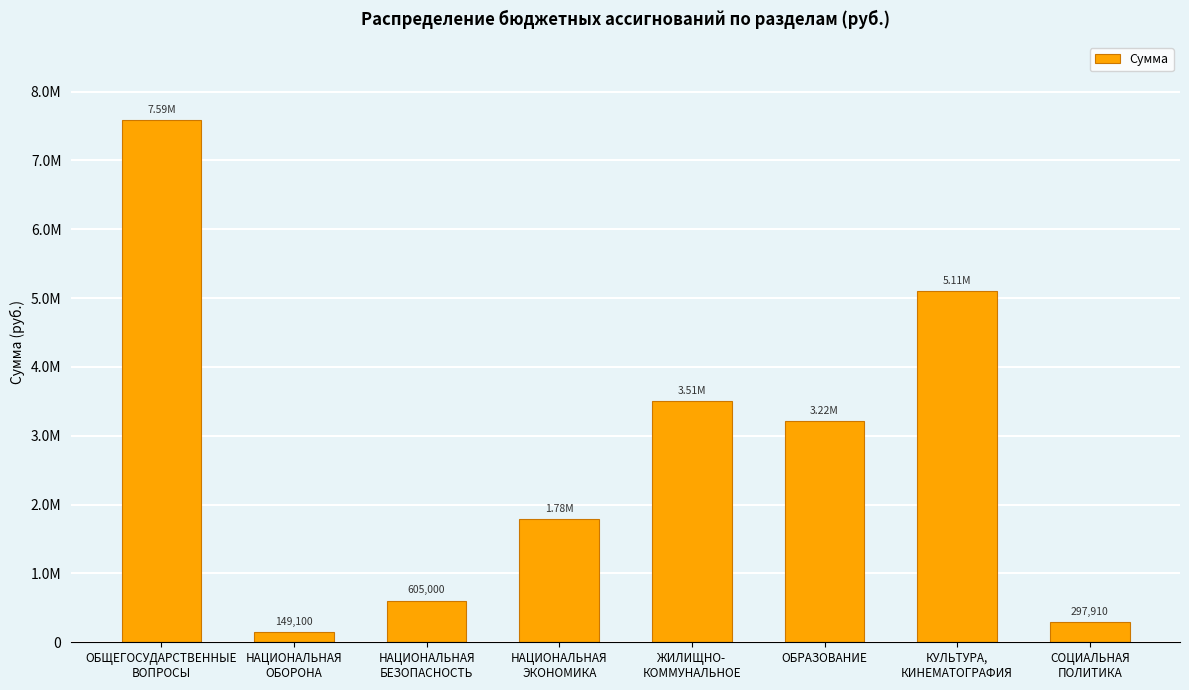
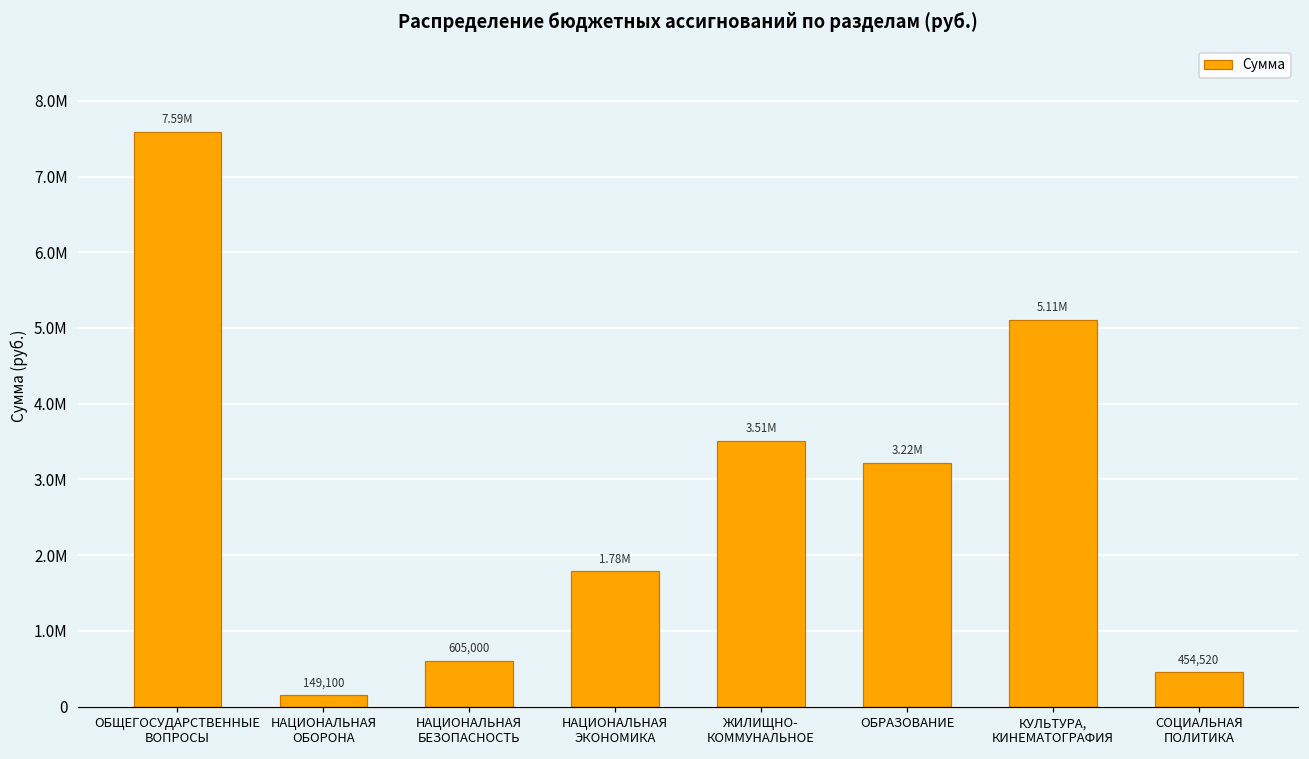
  {
    "ОБЩЕГОСУДАРСТВЕННЫЕ ВОПРОСЫ": "7.59M",
    "НАЦИОНАЛЬНАЯ ОБОРОНА": "149,100",
    "НАЦИОНАЛЬНАЯ БЕЗОПАСНОСТЬ": "605,000",
    "НАЦИОНАЛЬНАЯ ЭКОНОМИКА": "1.78M",
    "ЖИЛИЩНО- КОММУНАЛЬНОЕ": "3.51M",
    "ОБРАЗОВАНИЕ": "3.22M",
    "КУЛЬТУРА, КИНЕМАТОГРАФИЯ": "5.11M",
-   "СОЦИАЛЬНАЯ ПОЛИТИКА": "297,910"
+   "СОЦИАЛЬНАЯ ПОЛИТИКА": "454,520"
  }
